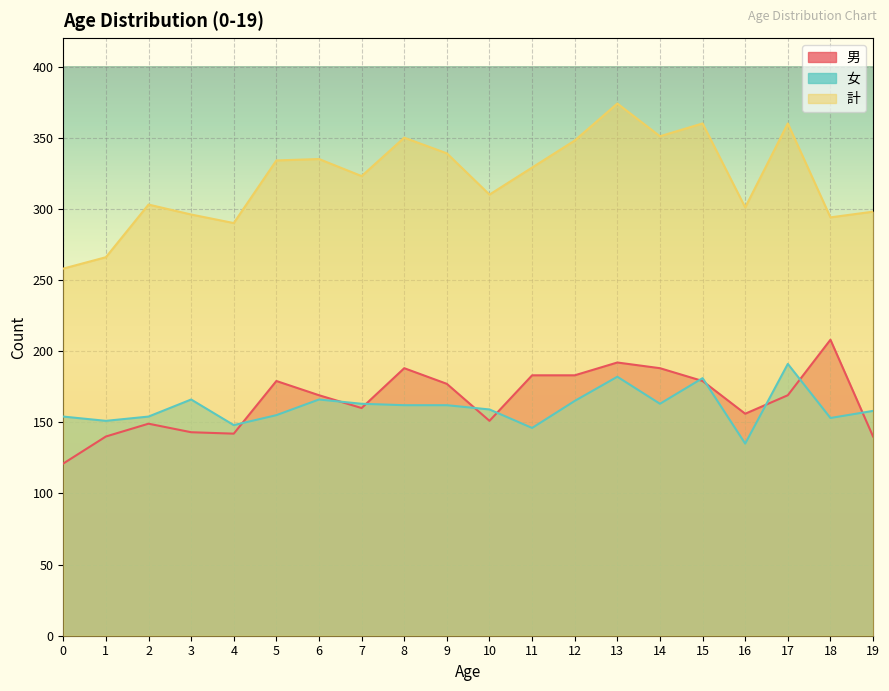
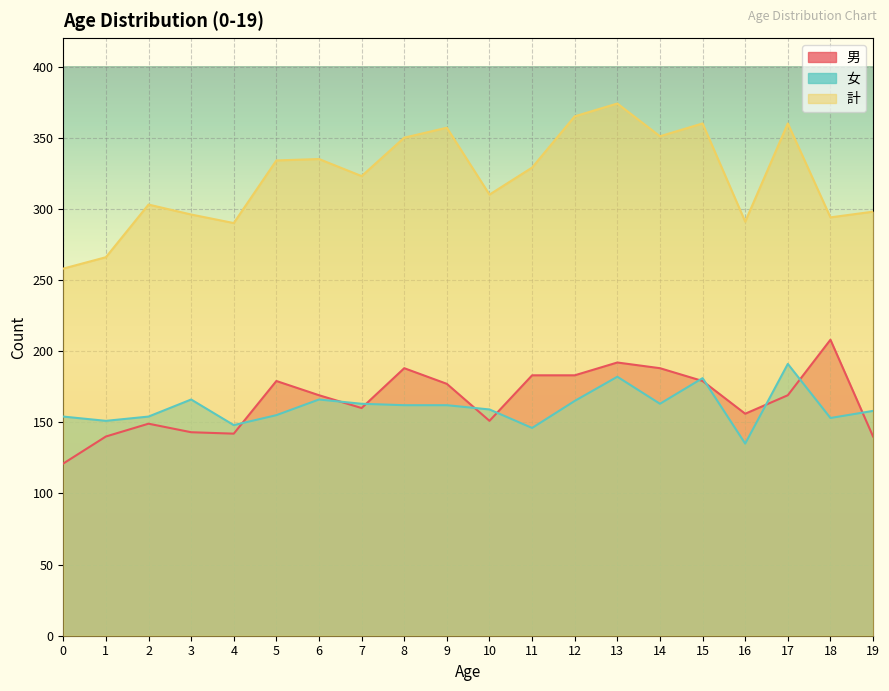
  {
    "男": {
      "0": 121,
      "1": 140,
      "2": 149,
      "3": 143,
      "4": 142,
      "5": 179,
      "6": 169,
      "7": 160,
      "8": 188,
      "9": 177,
      "10": 151,
      "11": 183,
      "12": 183,
      "13": 192,
      "14": 188,
      "15": 179,
      "16": 156,
      "17": 169,
      "18": 208,
      "19": 140
    },
    "女": {
      "0": 154,
      "1": 151,
      "2": 154,
      "3": 166,
      "4": 148,
      "5": 155,
      "6": 166,
      "7": 163,
      "8": 162,
      "9": 162,
      "10": 159,
      "11": 146,
      "12": 165,
      "13": 182,
      "14": 163,
      "15": 181,
      "16": 135,
      "17": 191,
      "18": 153,
      "19": 158
    },
    "計": {
      "0": 258,
      "1": 266,
      "2": 303,
      "3": 296,
      "4": 290,
      "5": 334,
      "6": 335,
      "7": 323,
      "8": 350,
-     "9": 339,
+     "9": 357,
      "10": 310,
      "11": 329,
-     "12": 348,
+     "12": 365,
      "13": 374,
      "14": 351,
      "15": 360,
-     "16": 301,
+     "16": 291,
      "17": 360,
      "18": 294,
      "19": 298
    }
  }
